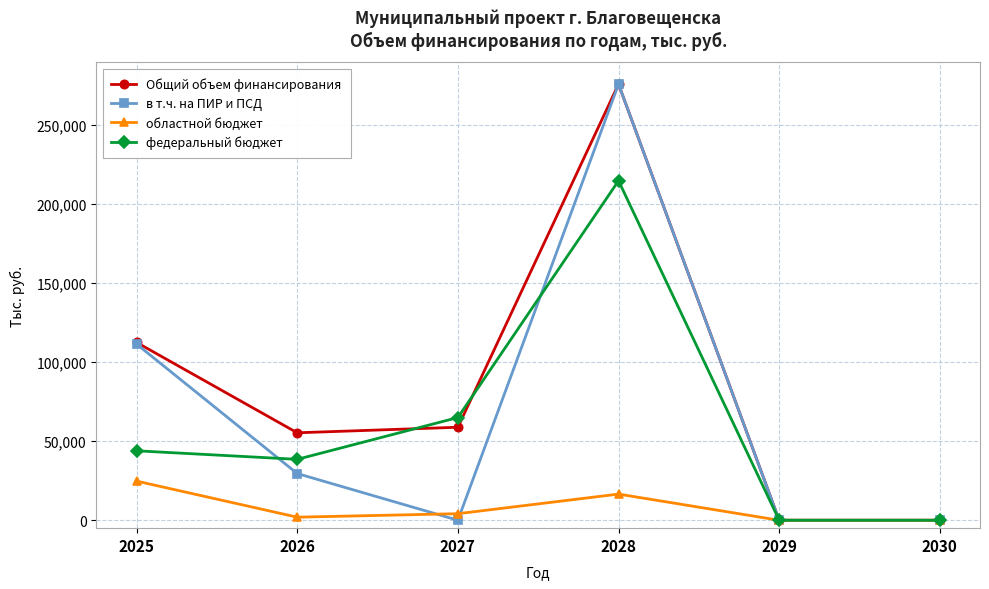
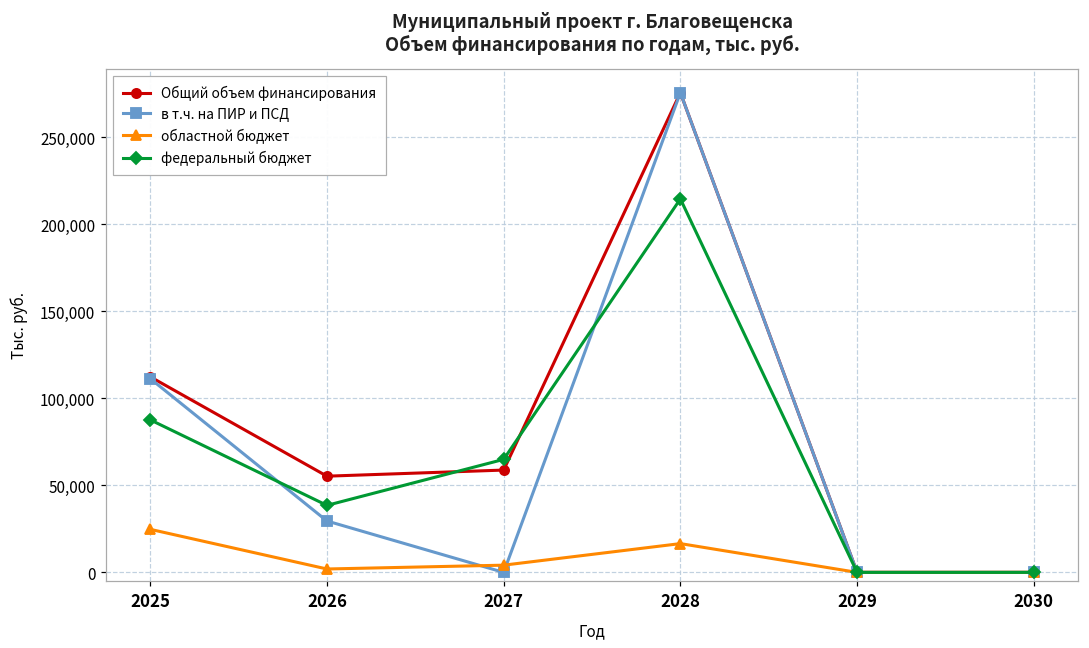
  {
    "Общий объем финансирования": {
      "2026": "55,000",
      "2027": "59,000"
    },
    "в т.ч. на ПИР и ПСД": {
      "2026": "30,000",
      "2027": "0"
    },
    "областной бюджет": {
      "2025": "25,000",
      "2026": "2,000",
      "2027": "4,000",
      "2028": "17,000"
    },
    "федеральный бюджет": {
-     "2025": "44,000",
+     "2025": "88,000",
      "2026": "39,000",
      "2027": "65,000",
      "2028": "215,000"
    }
  }
